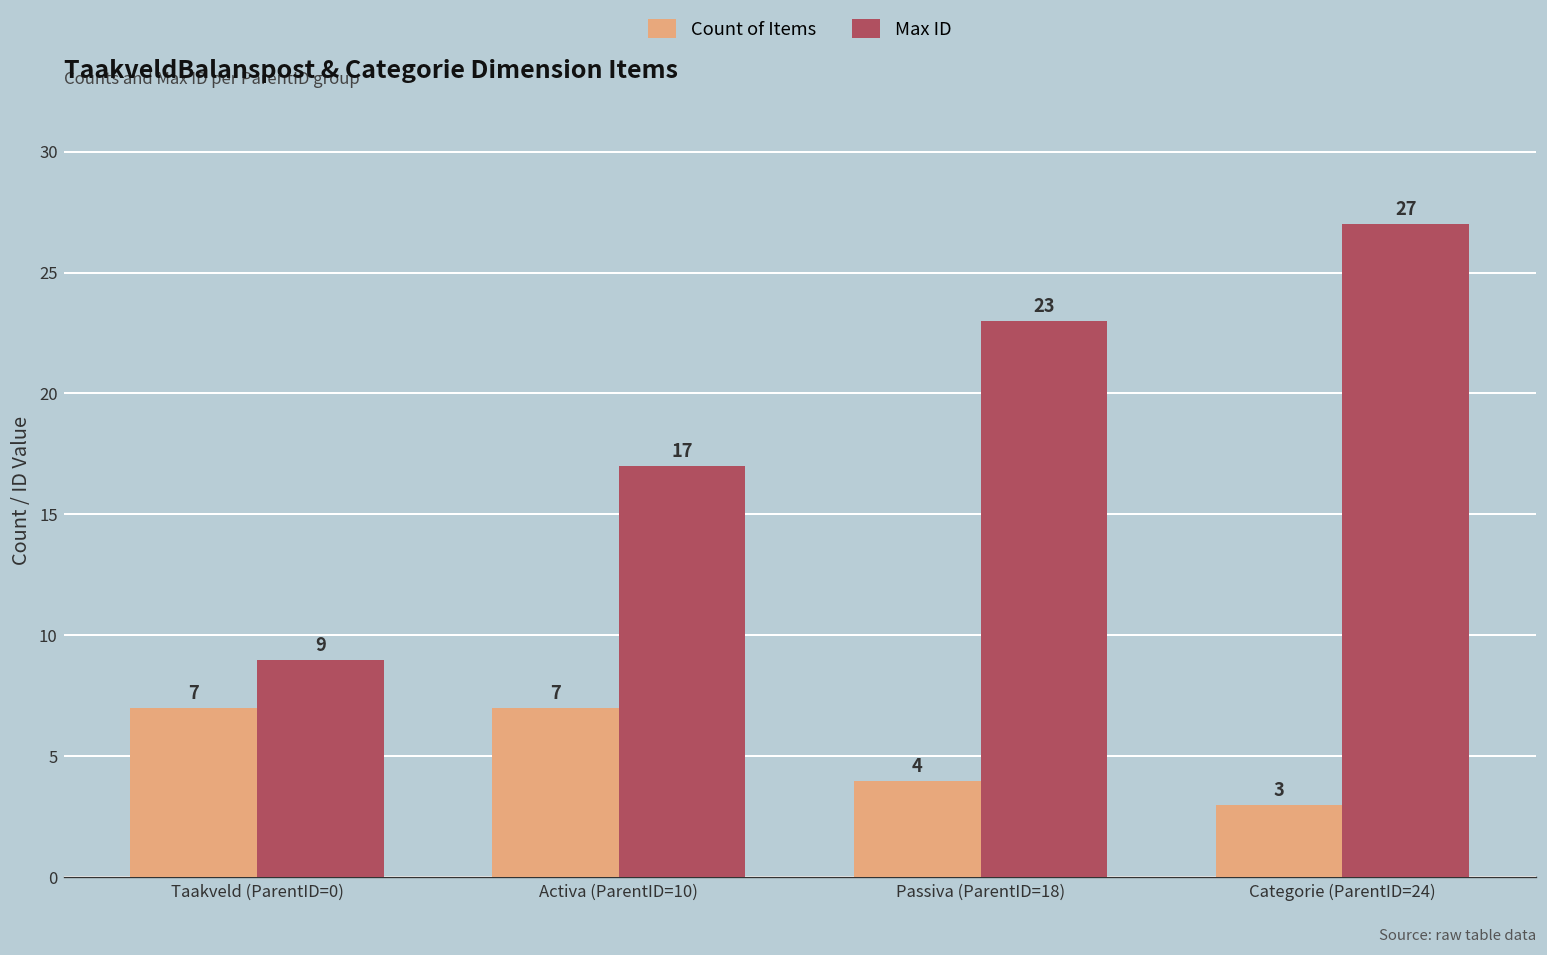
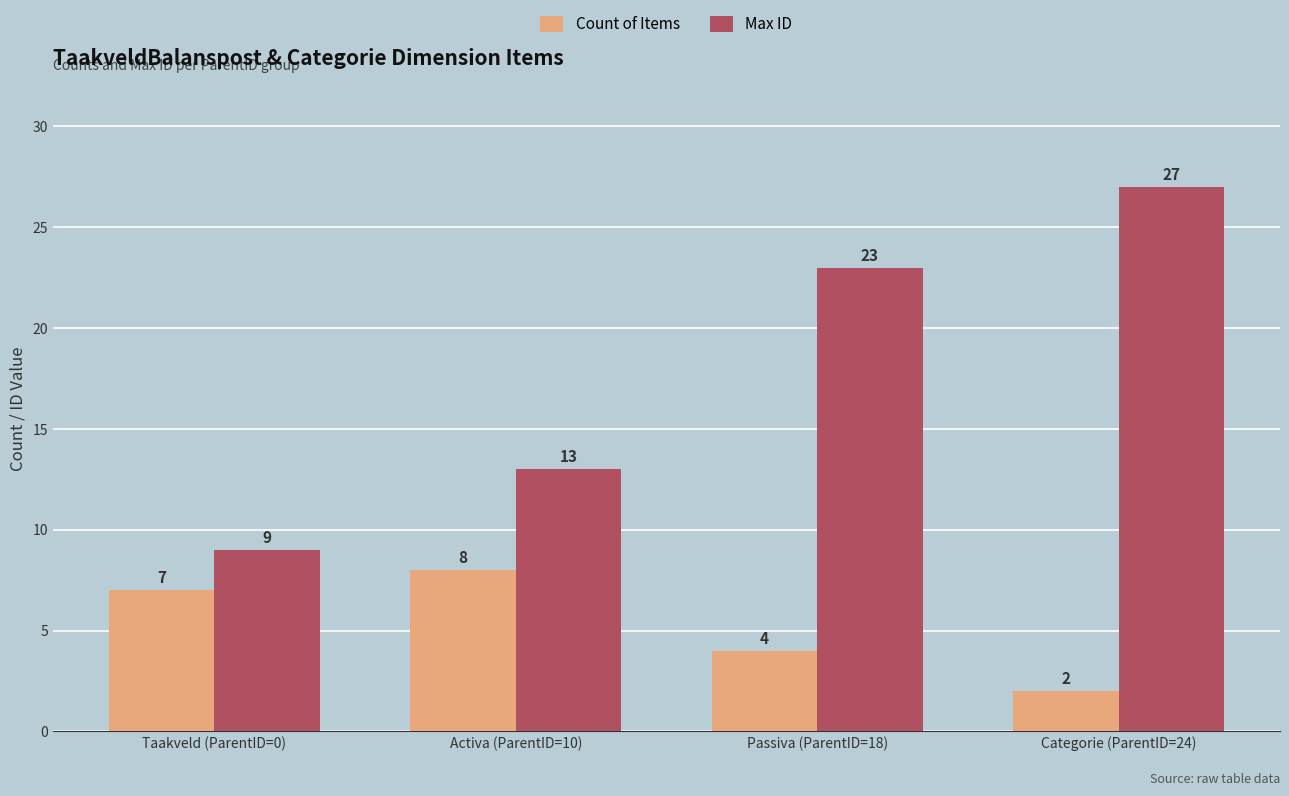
  {
    "Count of Items": {
      "Taakveld (ParentID=0)": 7,
-     "Activa (ParentID=10)": 7,
+     "Activa (ParentID=10)": 8,
      "Passiva (ParentID=18)": 4,
-     "Categorie (ParentID=24)": 3
+     "Categorie (ParentID=24)": 2
    },
    "Max ID": {
      "Taakveld (ParentID=0)": 9,
-     "Activa (ParentID=10)": 17,
+     "Activa (ParentID=10)": 13,
      "Passiva (ParentID=18)": 23,
      "Categorie (ParentID=24)": 27
    }
  }
